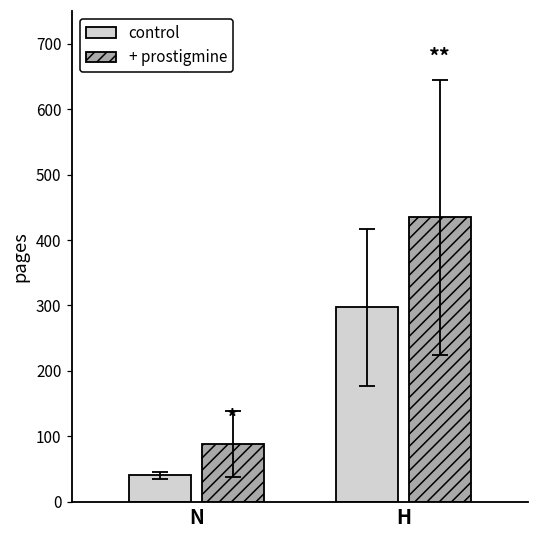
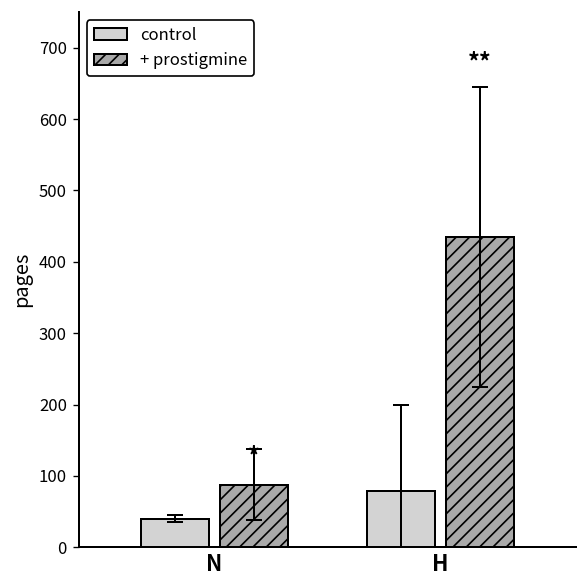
  {
    "control": {
      "N": 40,
-     "H": 300
+     "H": 80
    },
    "+ prostigmine": {
      "N": 90,
      "H": 430
    }
  }
